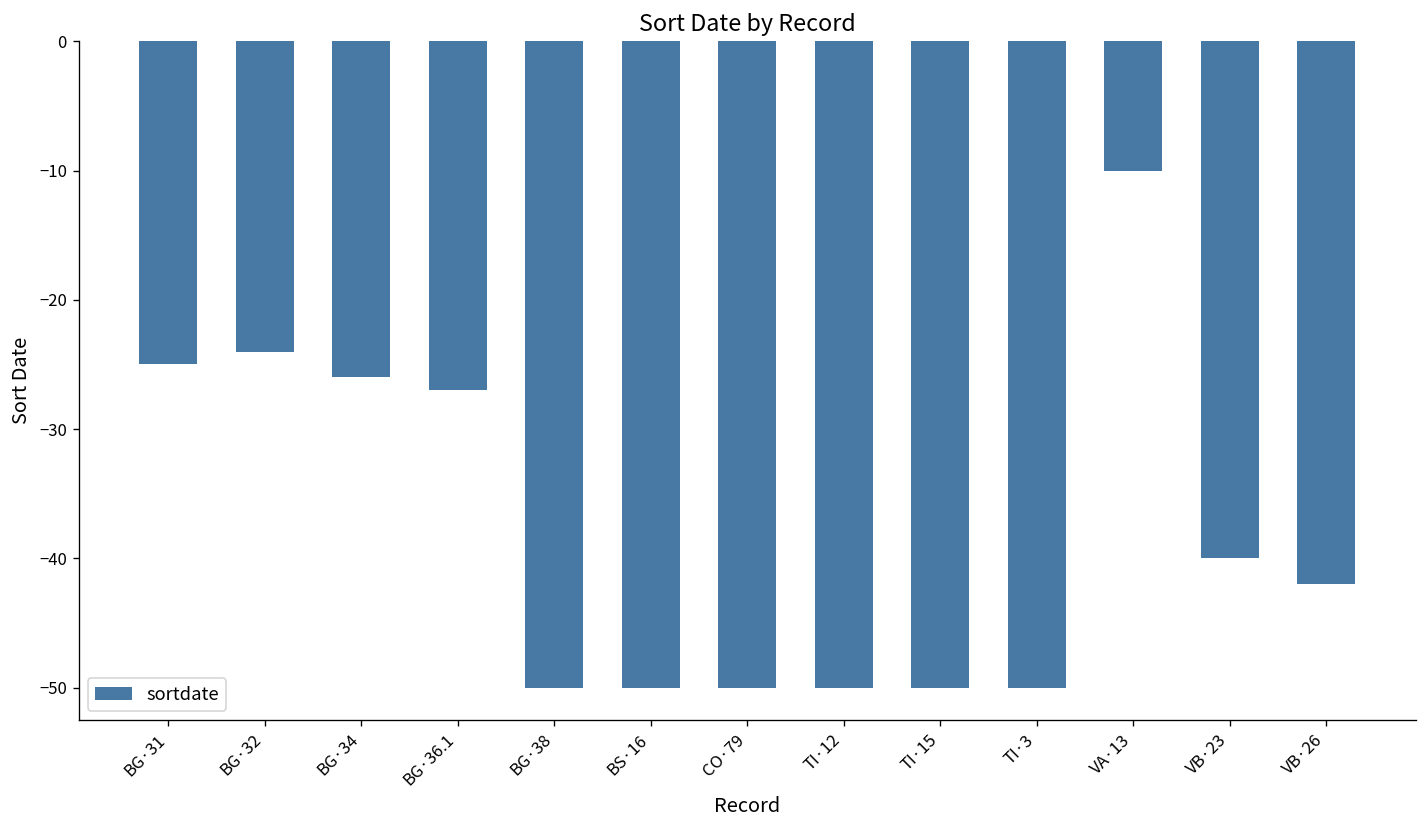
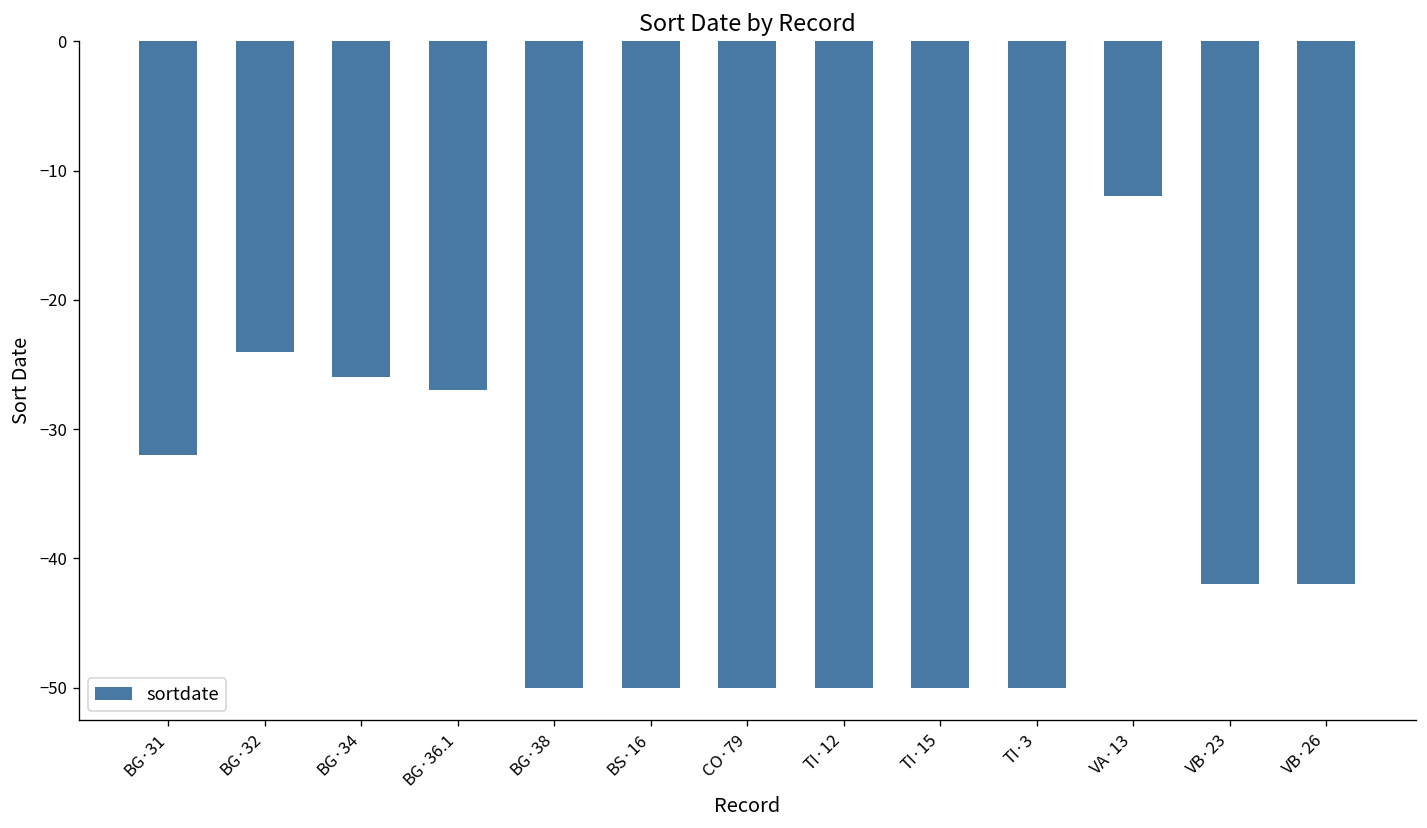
  {
-   "BG·31": -25,
+   "BG·31": -32,
    "BG·32": -24,
    "BG·34": -26,
    "BG·36.1": -27,
    "BG·38": -50,
    "BS·16": -50,
    "CO·79": -50,
    "TI·12": -50,
    "TI·15": -50,
    "TI·3": -50,
-   "VA·13": -10,
-   "VB·23": -40,
+   "VA·13": -12,
+   "VB·23": -42,
    "VB·26": -42
  }
